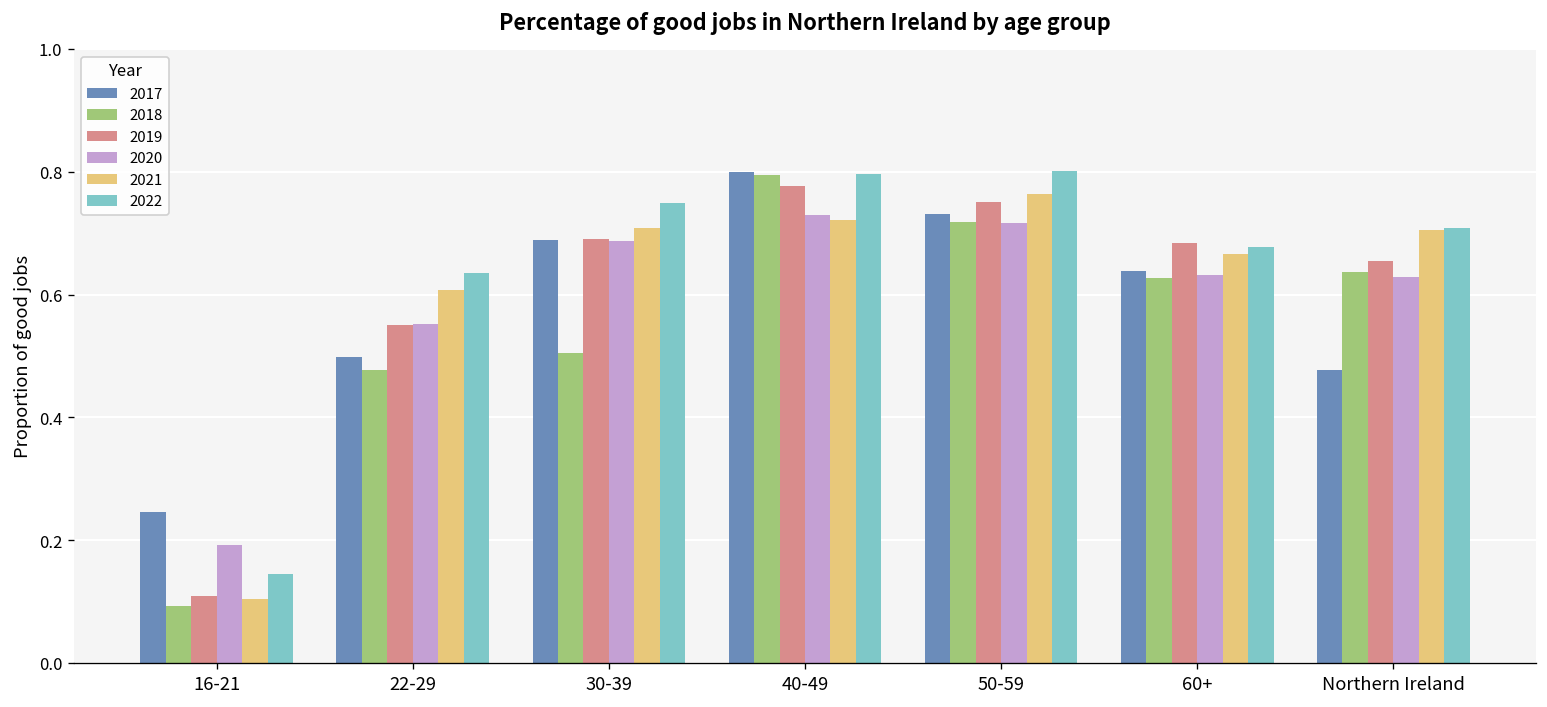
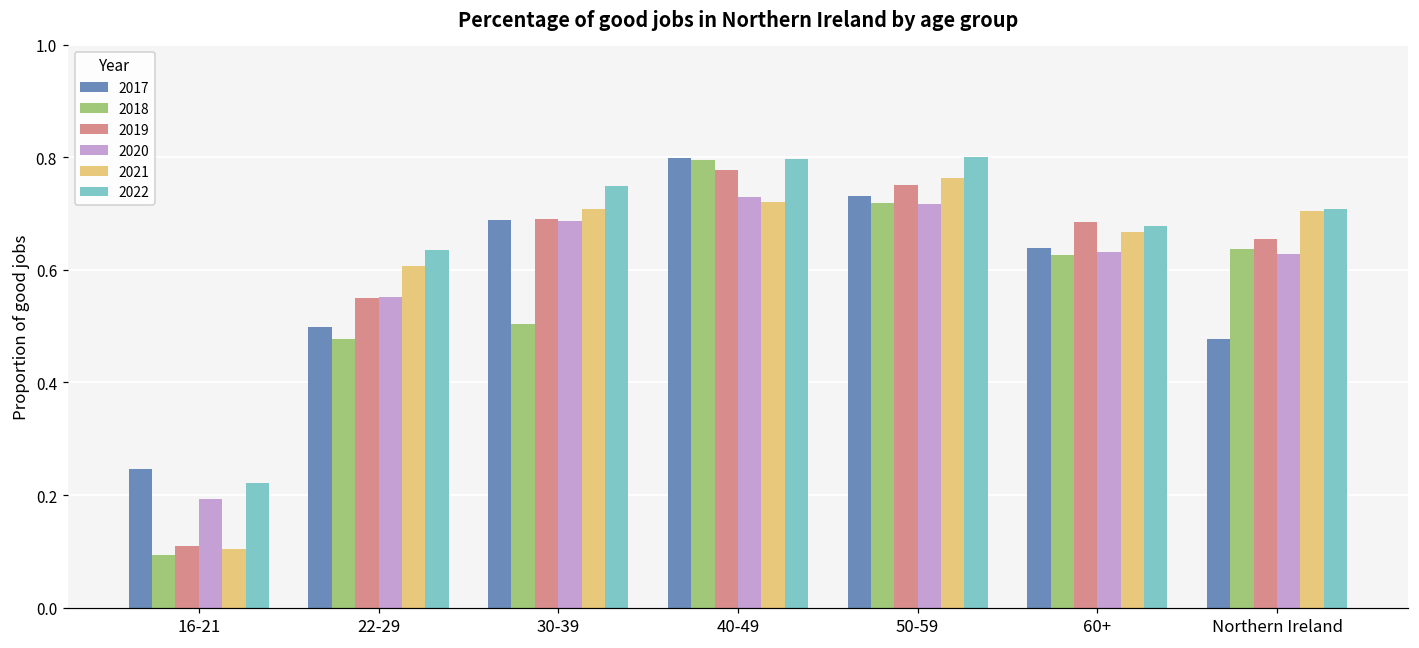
  {
    "2017": {
      "16-21": 0.25,
      "22-29": 0.50,
      "30-39": 0.69,
      "40-49": 0.80,
      "50-59": 0.73,
      "60+": 0.64,
      "Northern Ireland": 0.48
    },
    "2018": {
      "16-21": 0.09,
      "22-29": 0.48,
      "30-39": 0.50,
      "40-49": 0.79,
      "50-59": 0.72,
      "60+": 0.63,
      "Northern Ireland": 0.64
    },
    "2019": {
      "16-21": 0.11,
      "22-29": 0.55,
      "30-39": 0.69,
      "40-49": 0.78,
      "50-59": 0.75,
      "60+": 0.68,
      "Northern Ireland": 0.66
    },
    "2020": {
      "16-21": 0.19,
      "22-29": 0.55,
      "30-39": 0.69,
      "40-49": 0.73,
      "50-59": 0.72,
      "60+": 0.63,
      "Northern Ireland": 0.63
    },
    "2021": {
      "16-21": 0.10,
      "22-29": 0.61,
      "30-39": 0.71,
      "40-49": 0.72,
      "50-59": 0.76,
      "60+": 0.67,
      "Northern Ireland": 0.70
    },
    "2022": {
-     "16-21": 0.14,
+     "16-21": 0.22,
      "22-29": 0.64,
      "30-39": 0.75,
      "40-49": 0.80,
      "50-59": 0.80,
      "60+": 0.68,
      "Northern Ireland": 0.71
    }
  }
